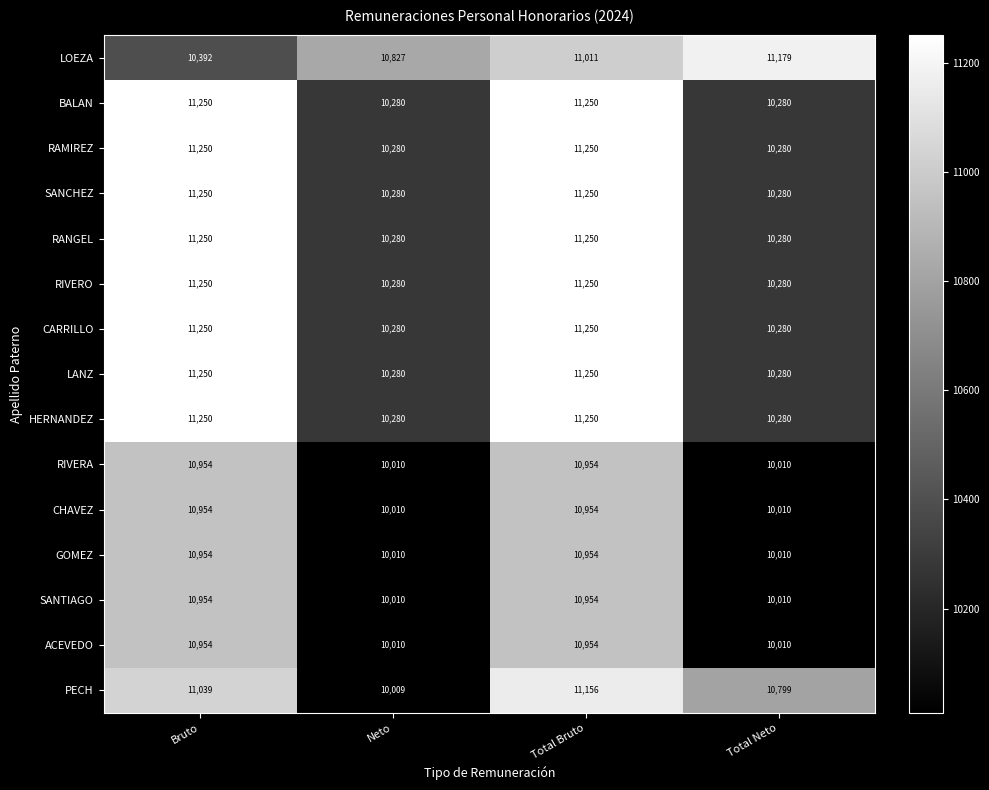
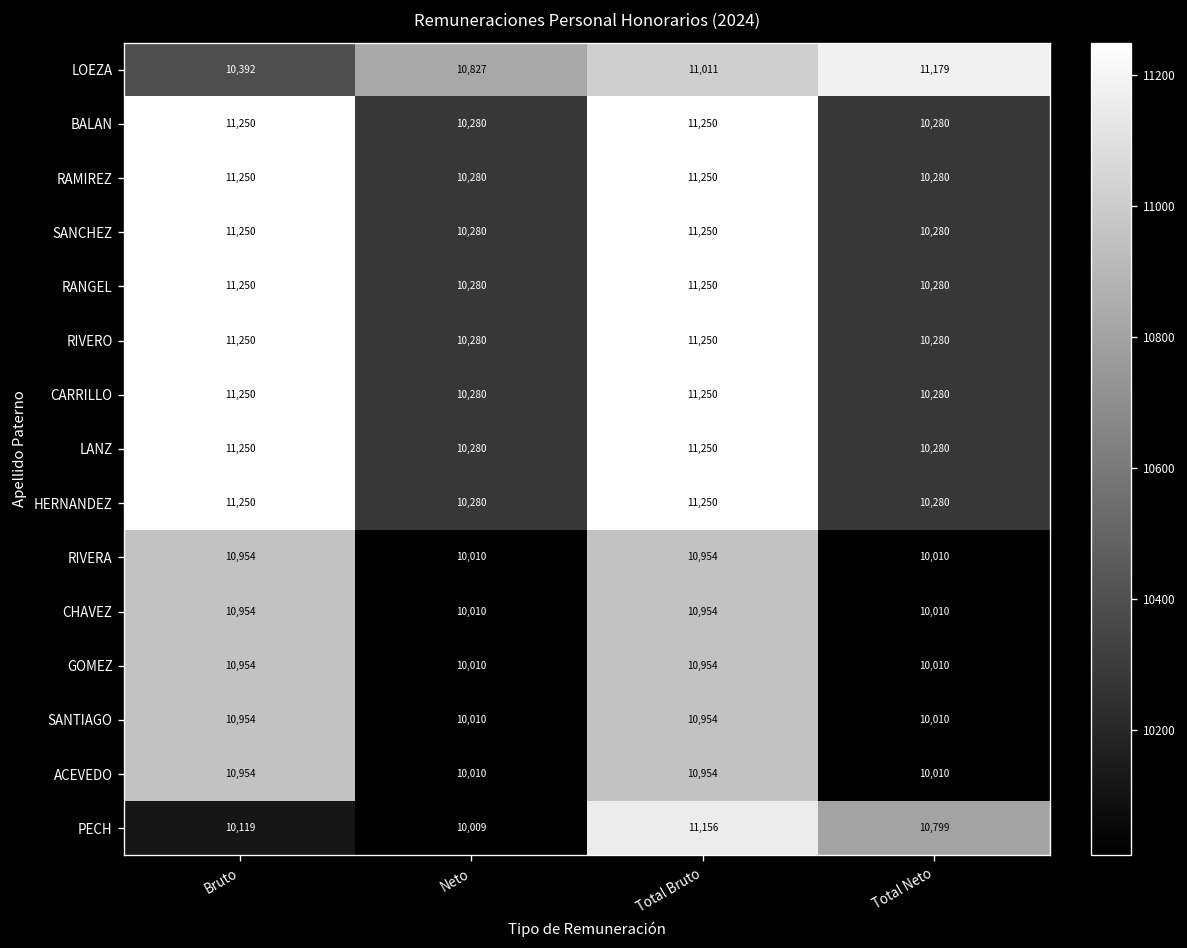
  {
    "LOEZA": {
      "Bruto": "10,392",
      "Neto": "10,827",
      "Total Bruto": "11,011",
      "Total Neto": "11,179"
    },
    "BALAN": {
      "Bruto": "11,250",
      "Neto": "10,280",
      "Total Bruto": "11,250",
      "Total Neto": "10,280"
    },
    "RAMIREZ": {
      "Bruto": "11,250",
      "Neto": "10,280",
      "Total Bruto": "11,250",
      "Total Neto": "10,280"
    },
    "SANCHEZ": {
      "Bruto": "11,250",
      "Neto": "10,280",
      "Total Bruto": "11,250",
      "Total Neto": "10,280"
    },
    "RANGEL": {
      "Bruto": "11,250",
      "Neto": "10,280",
      "Total Bruto": "11,250",
      "Total Neto": "10,280"
    },
    "RIVERO": {
      "Bruto": "11,250",
      "Neto": "10,280",
      "Total Bruto": "11,250",
      "Total Neto": "10,280"
    },
    "CARRILLO": {
      "Bruto": "11,250",
      "Neto": "10,280",
      "Total Bruto": "11,250",
      "Total Neto": "10,280"
    },
    "LANZ": {
      "Bruto": "11,250",
      "Neto": "10,280",
      "Total Bruto": "11,250",
      "Total Neto": "10,280"
    },
    "HERNANDEZ": {
      "Bruto": "11,250",
      "Neto": "10,280",
      "Total Bruto": "11,250",
      "Total Neto": "10,280"
    },
    "RIVERA": {
      "Bruto": "10,954",
      "Neto": "10,010",
      "Total Bruto": "10,954",
      "Total Neto": "10,010"
    },
    "CHAVEZ": {
      "Bruto": "10,954",
      "Neto": "10,010",
      "Total Bruto": "10,954",
      "Total Neto": "10,010"
    },
    "GOMEZ": {
      "Bruto": "10,954",
      "Neto": "10,010",
      "Total Bruto": "10,954",
      "Total Neto": "10,010"
    },
    "SANTIAGO": {
      "Bruto": "10,954",
      "Neto": "10,010",
      "Total Bruto": "10,954",
      "Total Neto": "10,010"
    },
    "ACEVEDO": {
      "Bruto": "10,954",
      "Neto": "10,010",
      "Total Bruto": "10,954",
      "Total Neto": "10,010"
    },
    "PECH": {
-     "Bruto": "11,039",
+     "Bruto": "10,119",
      "Neto": "10,009",
      "Total Bruto": "11,156",
      "Total Neto": "10,799"
    }
  }
